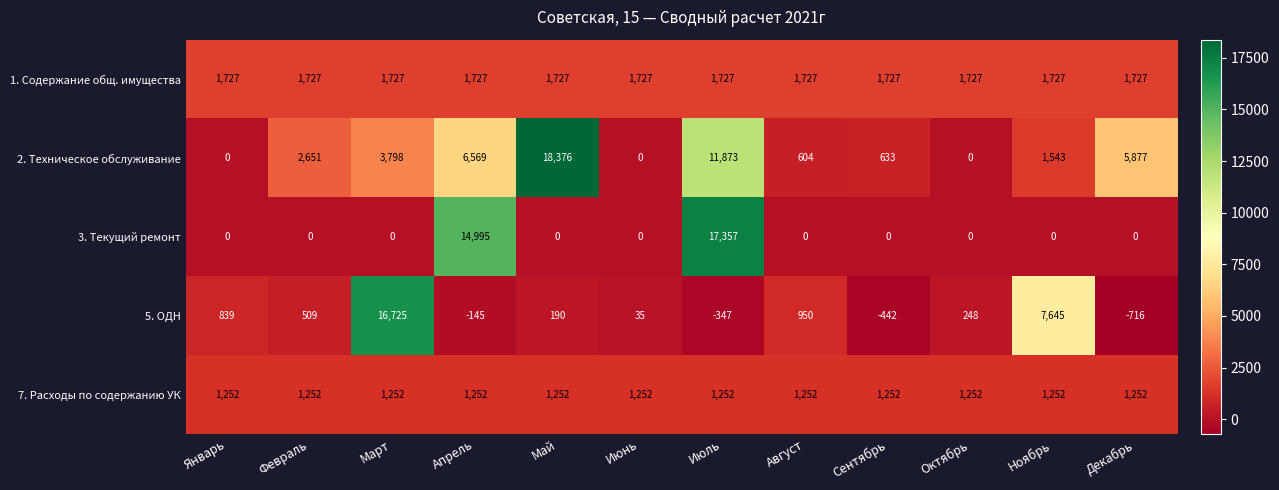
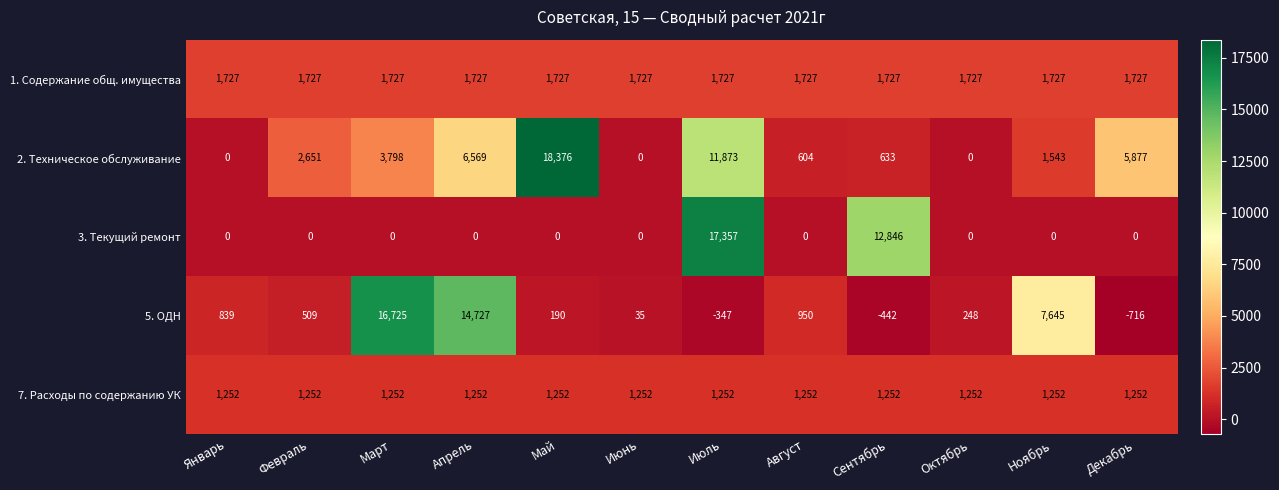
  {
    "1. Содержание общ. имущества": {
      "Январь": "1,727",
      "Февраль": "1,727",
      "Март": "1,727",
      "Апрель": "1,727",
      "Май": "1,727",
      "Июнь": "1,727",
      "Июль": "1,727",
      "Август": "1,727",
      "Сентябрь": "1,727",
      "Октябрь": "1,727",
      "Ноябрь": "1,727",
      "Декабрь": "1,727"
    },
    "2. Техническое обслуживание": {
      "Январь": "0",
      "Февраль": "2,651",
      "Март": "3,798",
      "Апрель": "6,569",
      "Май": "18,376",
      "Июнь": "0",
      "Июль": "11,873",
      "Август": "604",
      "Сентябрь": "633",
      "Октябрь": "0",
      "Ноябрь": "1,543",
      "Декабрь": "5,877"
    },
    "3. Текущий ремонт": {
      "Январь": "0",
      "Февраль": "0",
      "Март": "0",
-     "Апрель": "14,995",
+     "Апрель": "0",
      "Май": "0",
      "Июнь": "0",
      "Июль": "17,357",
      "Август": "0",
-     "Сентябрь": "0",
+     "Сентябрь": "12,846",
      "Октябрь": "0",
      "Ноябрь": "0",
      "Декабрь": "0"
    },
    "5. ОДН": {
      "Январь": "839",
      "Февраль": "509",
      "Март": "16,725",
-     "Апрель": "-145",
+     "Апрель": "14,727",
      "Май": "190",
      "Июнь": "35",
      "Июль": "-347",
      "Август": "950",
      "Сентябрь": "-442",
      "Октябрь": "248",
      "Ноябрь": "7,645",
      "Декабрь": "-716"
    },
    "7. Расходы по содержанию УК": {
      "Январь": "1,252",
      "Февраль": "1,252",
      "Март": "1,252",
      "Апрель": "1,252",
      "Май": "1,252",
      "Июнь": "1,252",
      "Июль": "1,252",
      "Август": "1,252",
      "Сентябрь": "1,252",
      "Октябрь": "1,252",
      "Ноябрь": "1,252",
      "Декабрь": "1,252"
    }
  }
